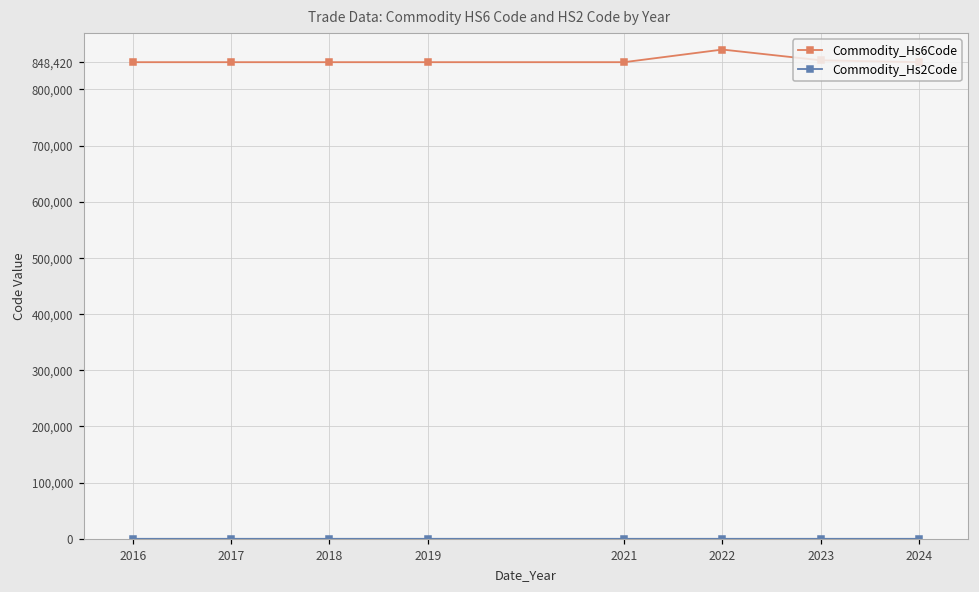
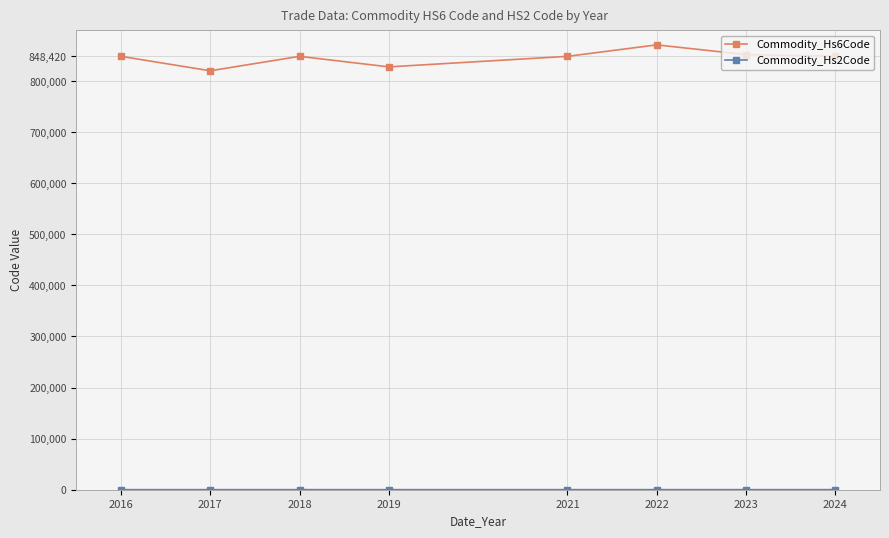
  {
    "Commodity_Hs6Code": {
      "2016": "850,000",
-     "2017": "850,000",
+     "2017": "820,000",
      "2018": "850,000",
-     "2019": "850,000",
+     "2019": "830,000",
      "2021": "850,000",
      "2022": "870,000"
    },
    "Commodity_Hs2Code": {
      "2016": "0",
      "2017": "0",
      "2018": "0",
      "2019": "0",
      "2021": "0",
      "2022": "0",
      "2023": "0",
      "2024": "0"
    }
  }
